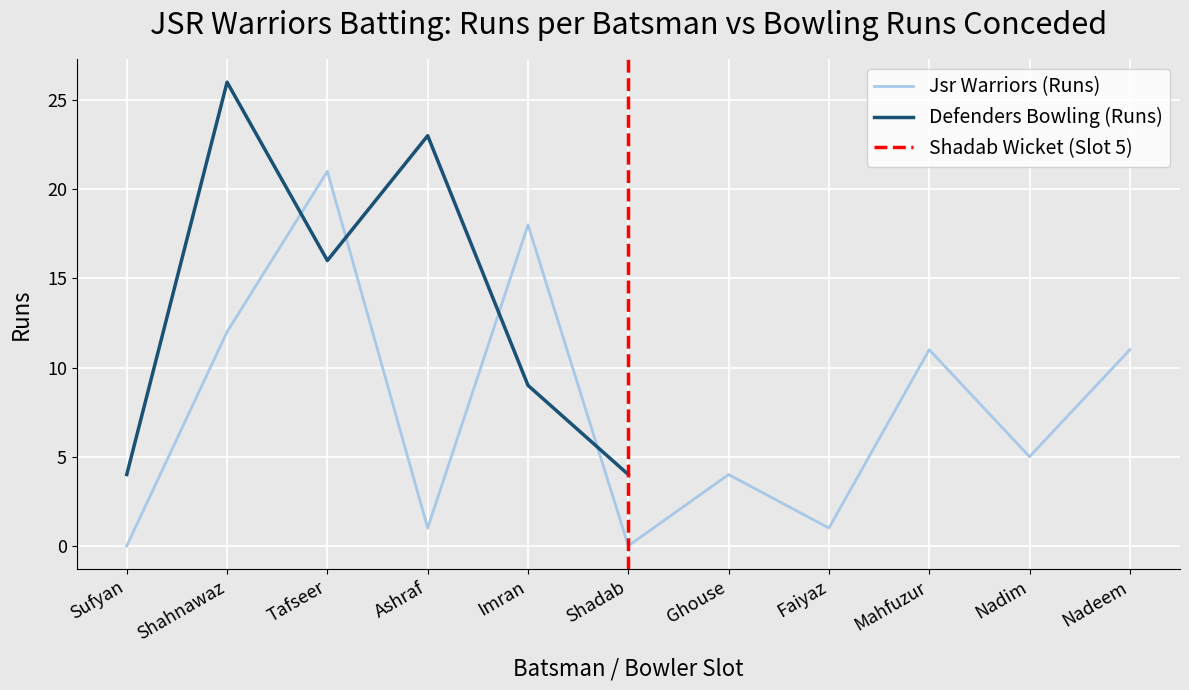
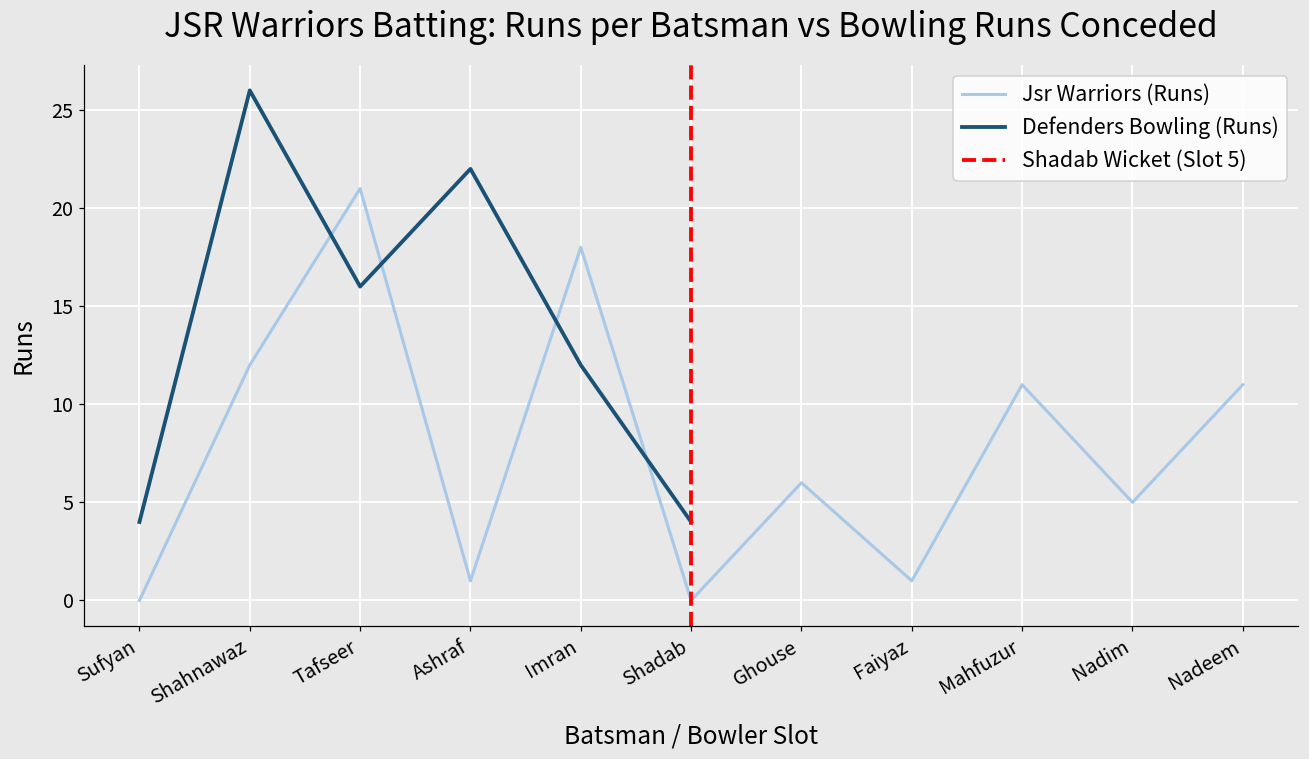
  {
    "Jsr Warriors (Runs)": {
      "Sufyan": 0,
      "Shahnawaz": 12,
      "Tafseer": 21,
      "Ashraf": 1,
      "Imran": 18,
      "Shadab": 0,
-     "Ghouse": 4,
+     "Ghouse": 6,
      "Faiyaz": 1,
      "Mahfuzur": 11,
      "Nadim": 5,
      "Nadeem": 11
    },
    "Defenders Bowling (Runs)": {
      "Sufyan": 4,
      "Shahnawaz": 26,
      "Tafseer": 16,
-     "Ashraf": 23,
-     "Imran": 9,
+     "Ashraf": 22,
+     "Imran": 12,
      "Shadab": 4
    }
  }
